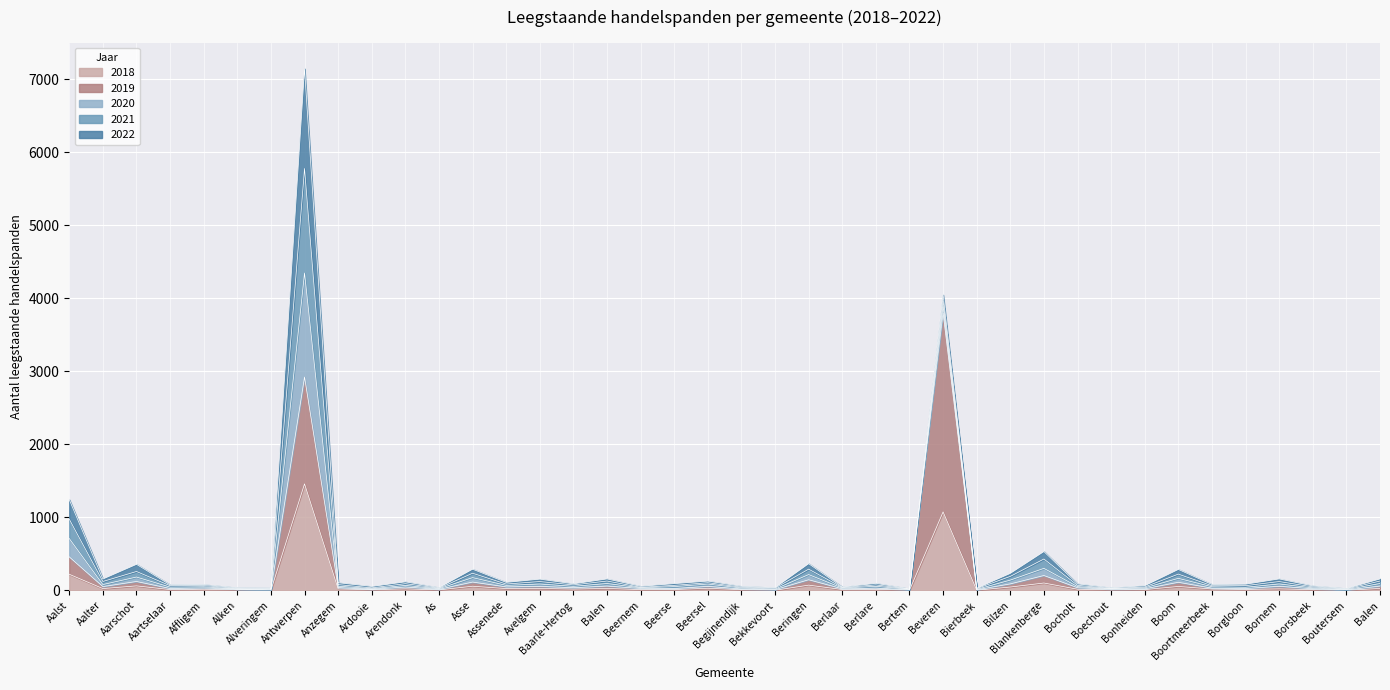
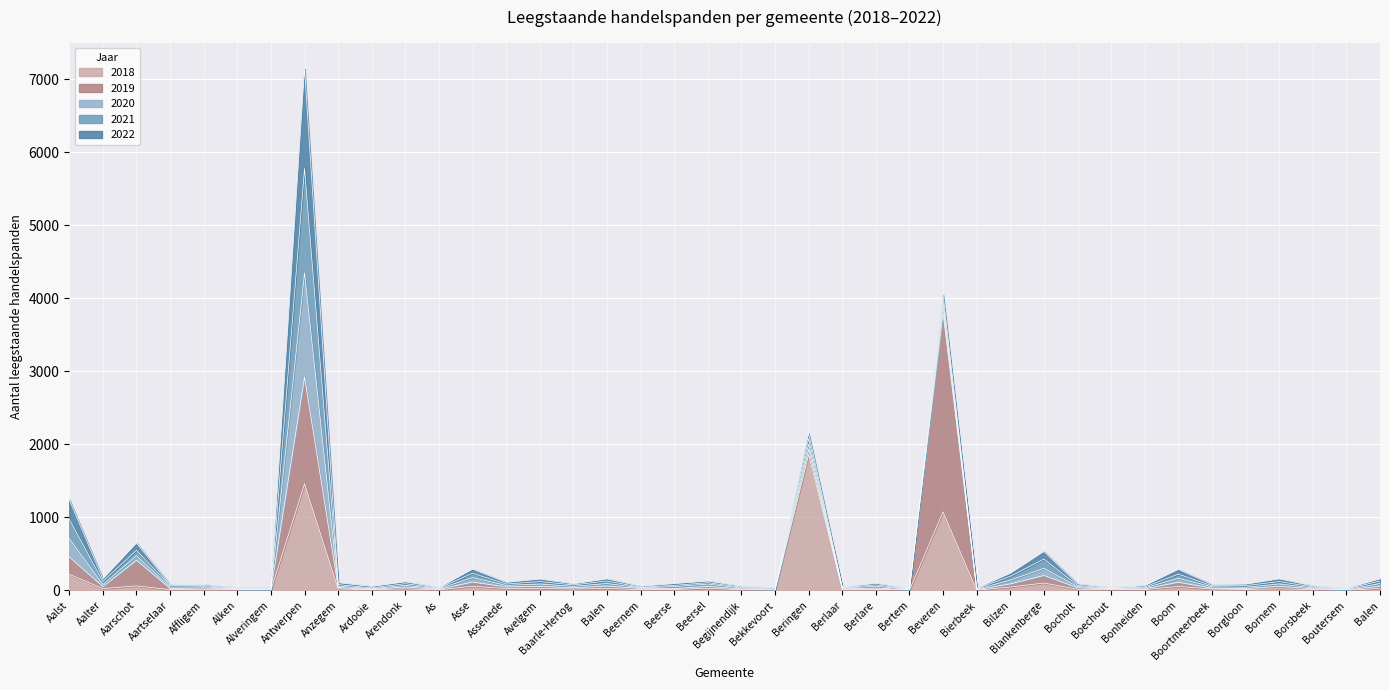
  {
    "2018": {
      "Aalst": 200,
      "Aarschot": 100,
      "Antwerpen": 1500,
      "Asse": 100,
-     "Beringen": 100,
+     "Beringen": 1900,
      "Beveren": 1100,
      "Bilzen": 0,
      "Blankenberge": 100,
      "Boom": 100,
      "Bornem": 0
    },
    "2019": {
      "Aalst": 200,
-     "Aarschot": 100,
+     "Aarschot": 400,
      "Antwerpen": 1500,
      "Asse": 100,
      "Beringen": 100,
      "Beveren": 2700,
      "Bilzen": 0,
      "Blankenberge": 100,
      "Boom": 100
    }
  }
